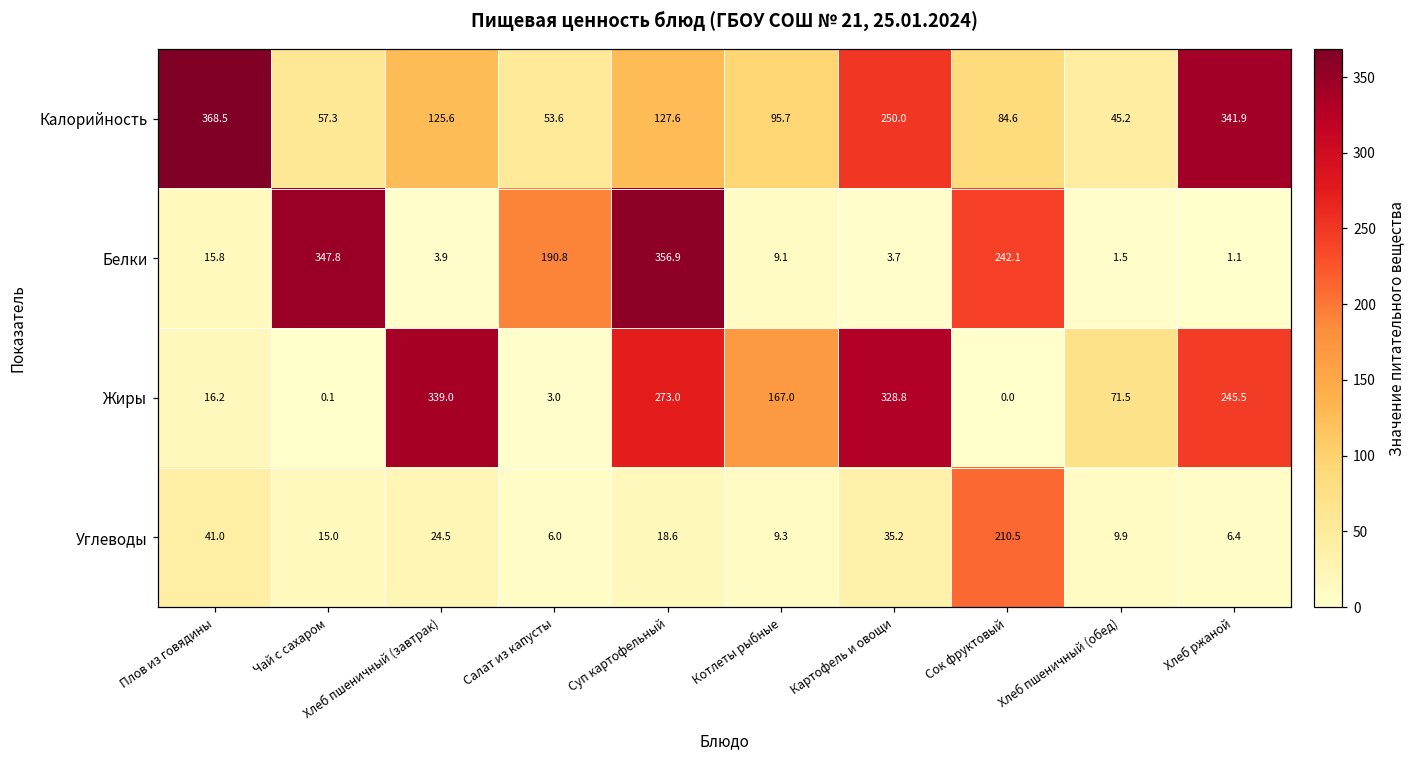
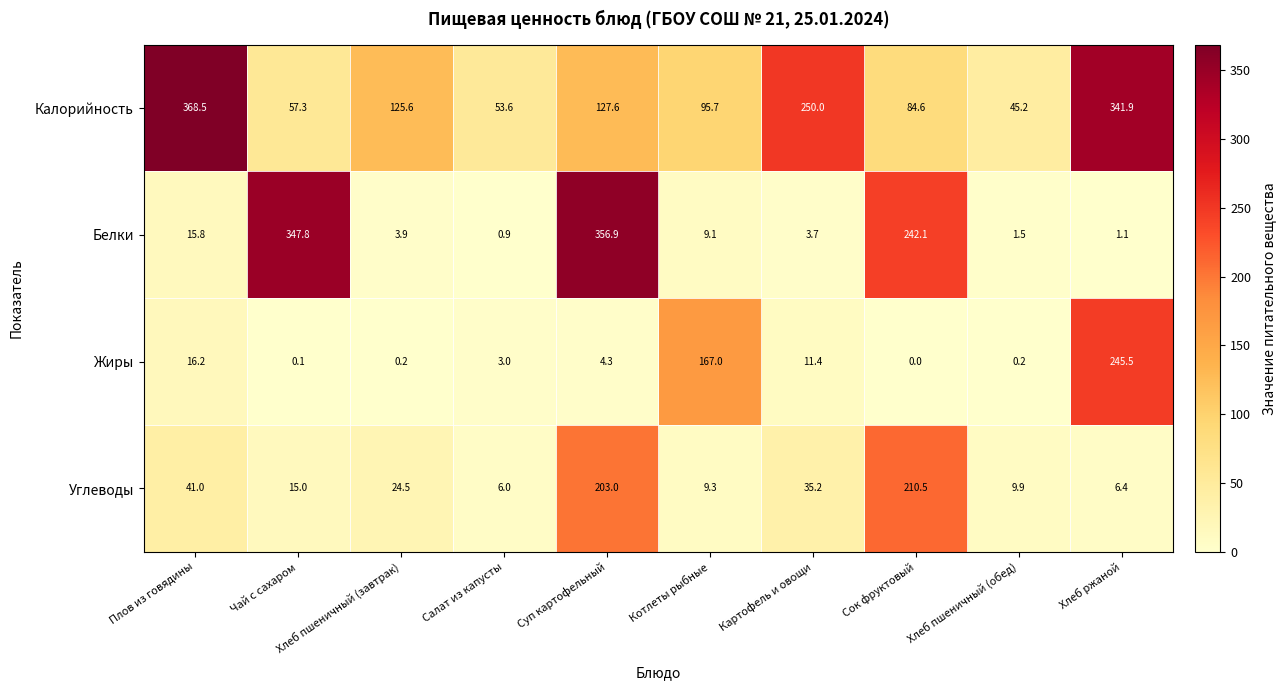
  {
    "Калорийность": {
      "Плов из говядины": 368.5,
      "Чай с сахаром": 57.3,
      "Хлеб пшеничный (завтрак)": 125.6,
      "Салат из капусты": 53.6,
      "Суп картофельный": 127.6,
      "Котлеты рыбные": 95.7,
      "Картофель и овощи": 250.0,
      "Сок фруктовый": 84.6,
      "Хлеб пшеничный (обед)": 45.2,
      "Хлеб ржаной": 341.9
    },
    "Белки": {
      "Плов из говядины": 15.8,
      "Чай с сахаром": 347.8,
      "Хлеб пшеничный (завтрак)": 3.9,
-     "Салат из капусты": 190.8,
+     "Салат из капусты": 0.9,
      "Суп картофельный": 356.9,
      "Котлеты рыбные": 9.1,
      "Картофель и овощи": 3.7,
      "Сок фруктовый": 242.1,
      "Хлеб пшеничный (обед)": 1.5,
      "Хлеб ржаной": 1.1
    },
    "Жиры": {
      "Плов из говядины": 16.2,
      "Чай с сахаром": 0.1,
-     "Хлеб пшеничный (завтрак)": 339.0,
+     "Хлеб пшеничный (завтрак)": 0.2,
      "Салат из капусты": 3.0,
-     "Суп картофельный": 273.0,
+     "Суп картофельный": 4.3,
      "Котлеты рыбные": 167.0,
-     "Картофель и овощи": 328.8,
+     "Картофель и овощи": 11.4,
      "Сок фруктовый": 0.0,
-     "Хлеб пшеничный (обед)": 71.5,
+     "Хлеб пшеничный (обед)": 0.2,
      "Хлеб ржаной": 245.5
    },
    "Углеводы": {
      "Плов из говядины": 41.0,
      "Чай с сахаром": 15.0,
      "Хлеб пшеничный (завтрак)": 24.5,
      "Салат из капусты": 6.0,
-     "Суп картофельный": 18.6,
+     "Суп картофельный": 203.0,
      "Котлеты рыбные": 9.3,
      "Картофель и овощи": 35.2,
      "Сок фруктовый": 210.5,
      "Хлеб пшеничный (обед)": 9.9,
      "Хлеб ржаной": 6.4
    }
  }
